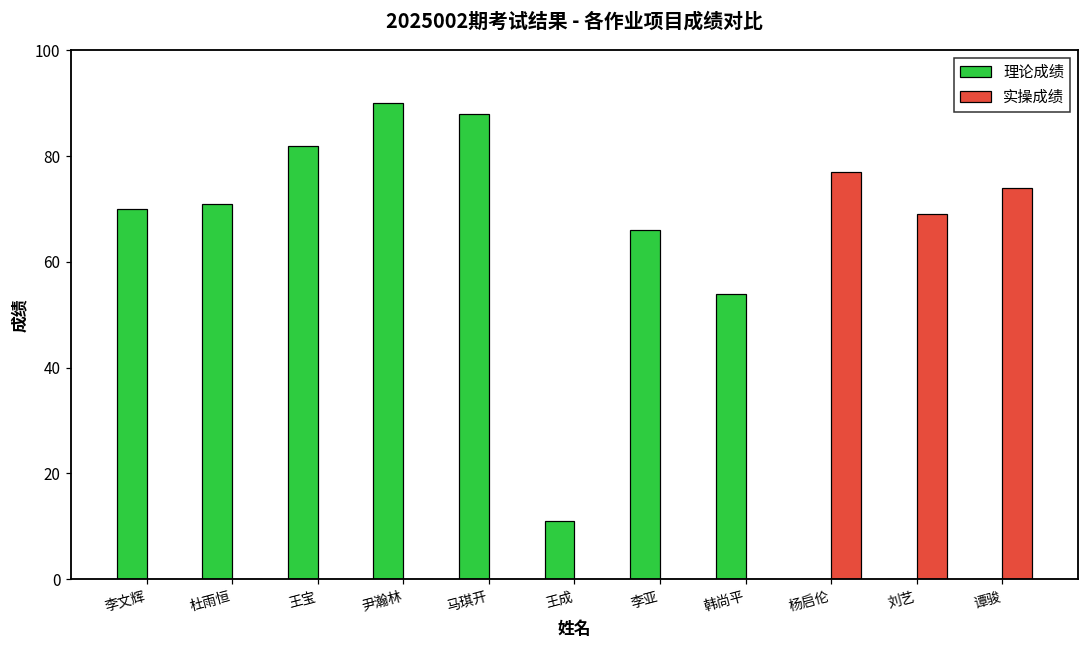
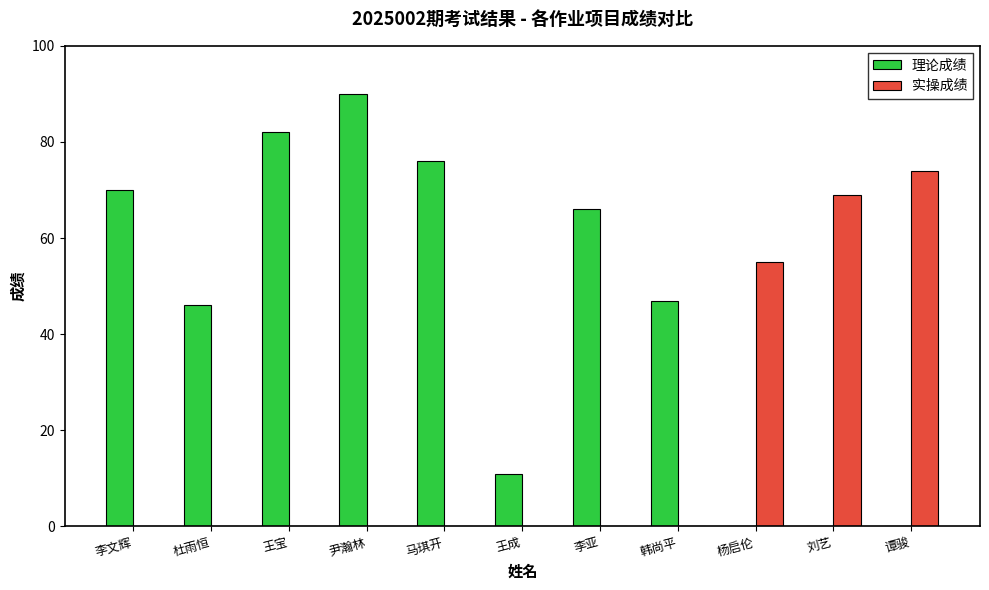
  {
    "理论成绩": {
      "李文辉": 70,
-     "杜雨恒": 71,
+     "杜雨恒": 46,
      "王宝": 82,
      "尹瀚林": 90,
-     "马琪开": 88,
+     "马琪开": 76,
      "王成": 11,
      "李亚": 66,
-     "韩尚平": 54,
+     "韩尚平": 47,
      "杨启伦": 0,
      "刘艺": 0,
      "谭骏": 0
    },
    "实操成绩": {
      "李文辉": 0,
      "杜雨恒": 0,
      "王宝": 0,
      "尹瀚林": 0,
      "马琪开": 0,
      "王成": 0,
      "李亚": 0,
      "韩尚平": 0,
-     "杨启伦": 77,
+     "杨启伦": 55,
      "刘艺": 69,
      "谭骏": 74
    }
  }
